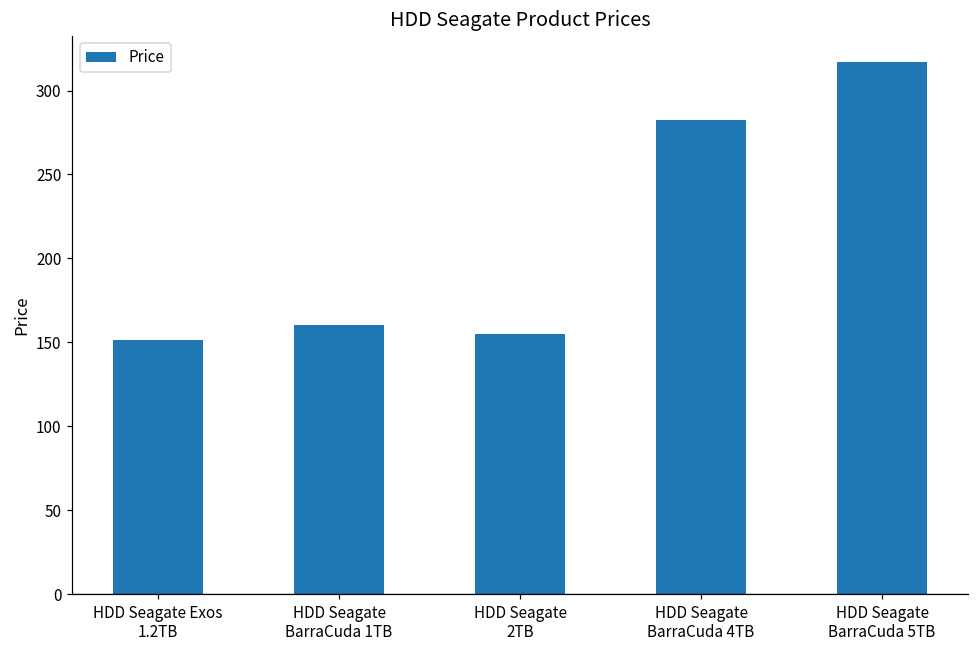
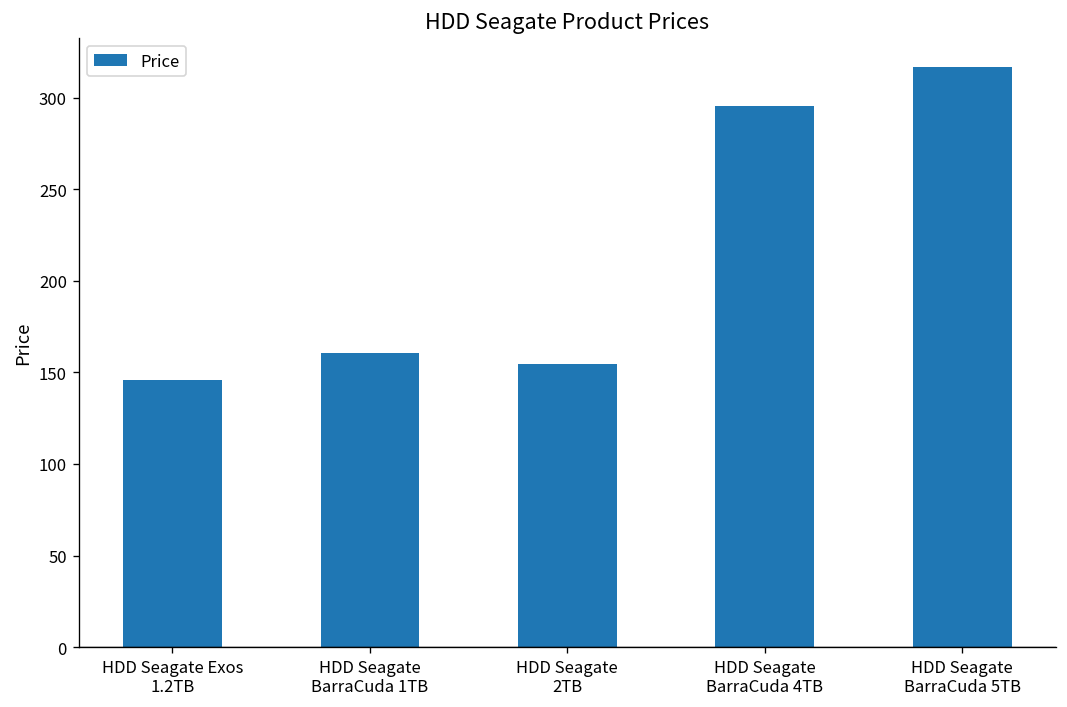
  {
-   "HDD Seagate Exos 1.2TB": 151,
+   "HDD Seagate Exos 1.2TB": 146,
    "HDD Seagate BarraCuda 1TB": 160,
    "HDD Seagate 2TB": 155,
-   "HDD Seagate BarraCuda 4TB": 283,
+   "HDD Seagate BarraCuda 4TB": 296,
    "HDD Seagate BarraCuda 5TB": 317
  }
